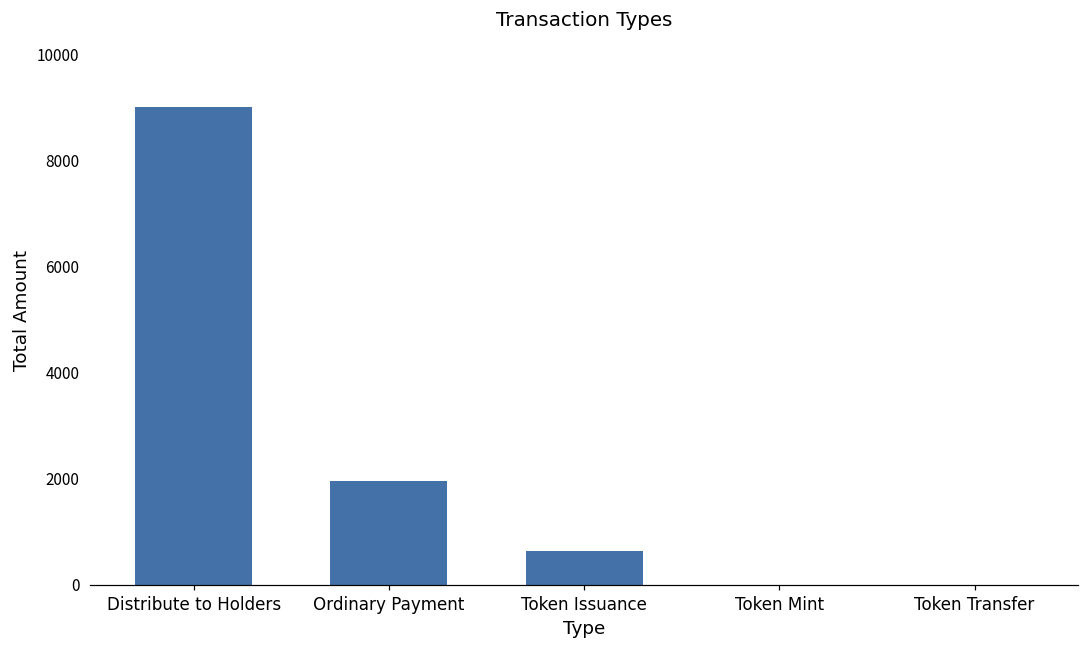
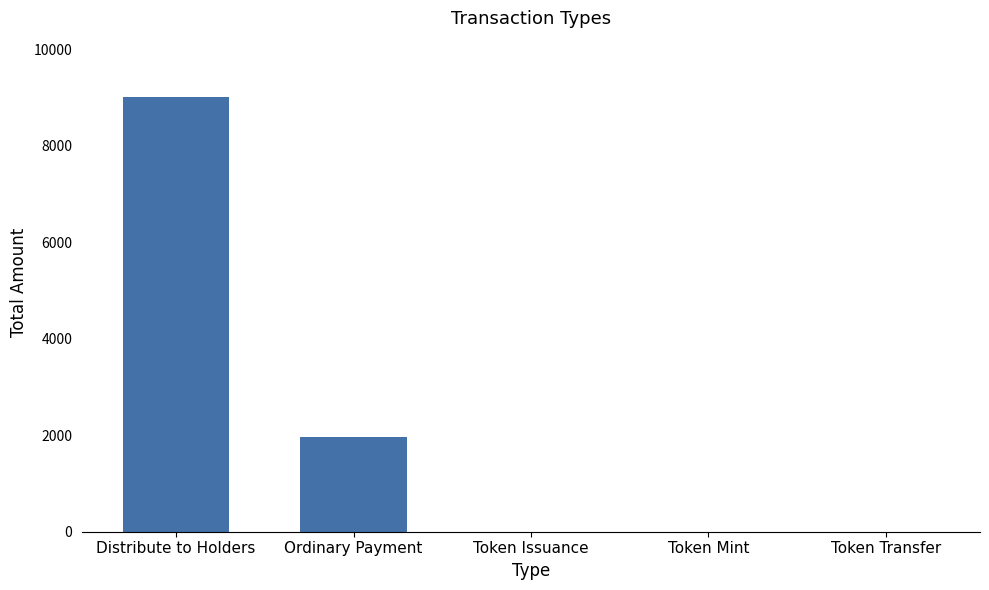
  {
    "Distribute to Holders": 9000,
    "Ordinary Payment": 2000,
-   "Token Issuance": 600,
+   "Token Issuance": 0,
    "Token Mint": 0,
    "Token Transfer": 0
  }
